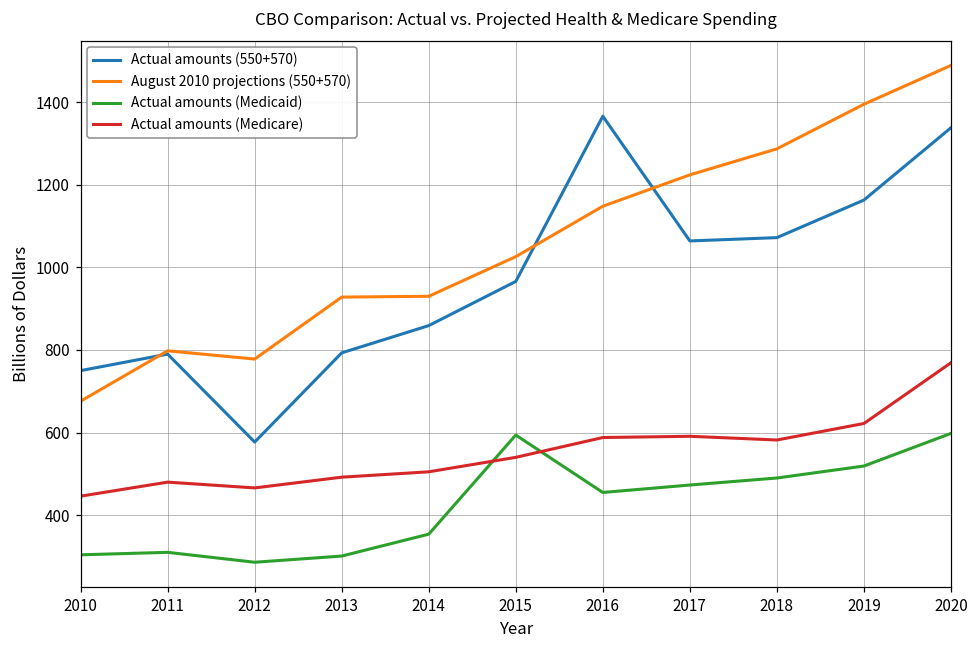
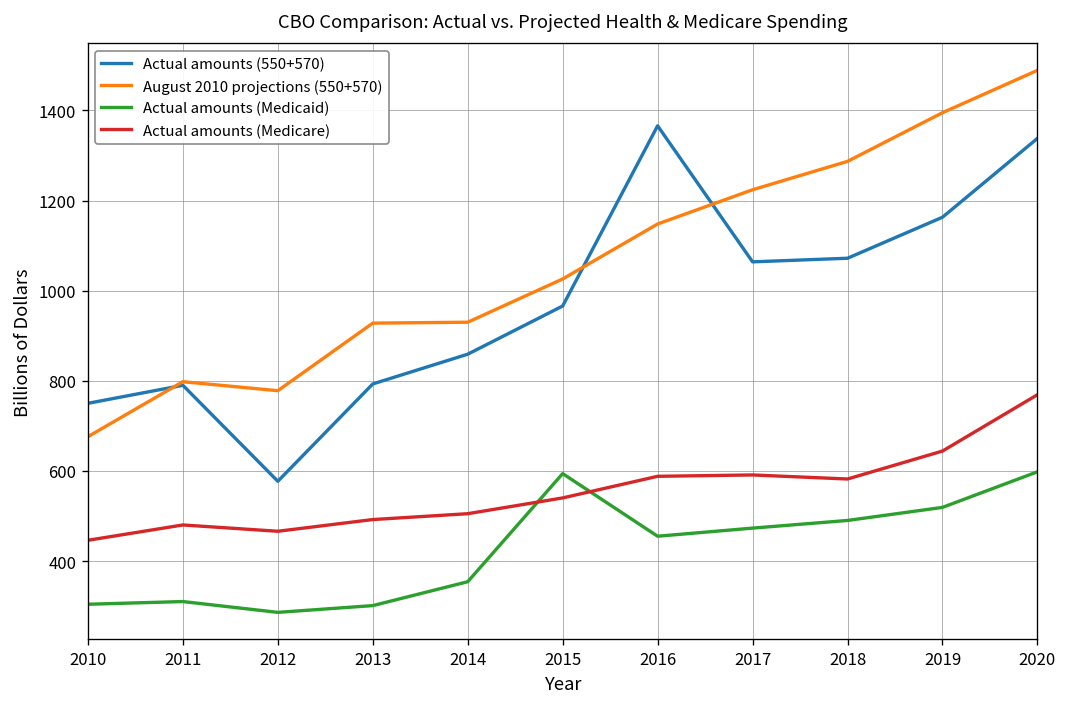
  {
    "Actual amounts (550+570)": {
      "2010": 750,
      "2011": 790,
      "2012": 580,
      "2013": 790,
      "2014": 860,
      "2015": 970,
      "2016": 1370,
      "2017": 1060,
      "2018": 1070,
      "2019": 1160,
      "2020": 1340
    },
    "August 2010 projections (550+570)": {
      "2010": 680,
      "2011": 800,
      "2012": 780,
      "2013": 930,
      "2014": 930,
      "2015": 1030,
      "2016": 1150,
      "2017": 1220,
      "2018": 1290,
      "2019": 1400,
      "2020": 1490
    },
    "Actual amounts (Medicaid)": {
      "2010": 300,
      "2011": 310,
      "2012": 290,
      "2013": 300,
      "2014": 350,
      "2015": 590,
      "2016": 460,
      "2017": 470,
      "2018": 490,
      "2019": 520,
      "2020": 600
    },
    "Actual amounts (Medicare)": {
      "2010": 450,
      "2011": 480,
      "2012": 470,
      "2013": 490,
      "2014": 510,
      "2015": 540,
      "2016": 590,
      "2017": 590,
      "2018": 580,
-     "2019": 620,
+     "2019": 640,
      "2020": 770
    }
  }
